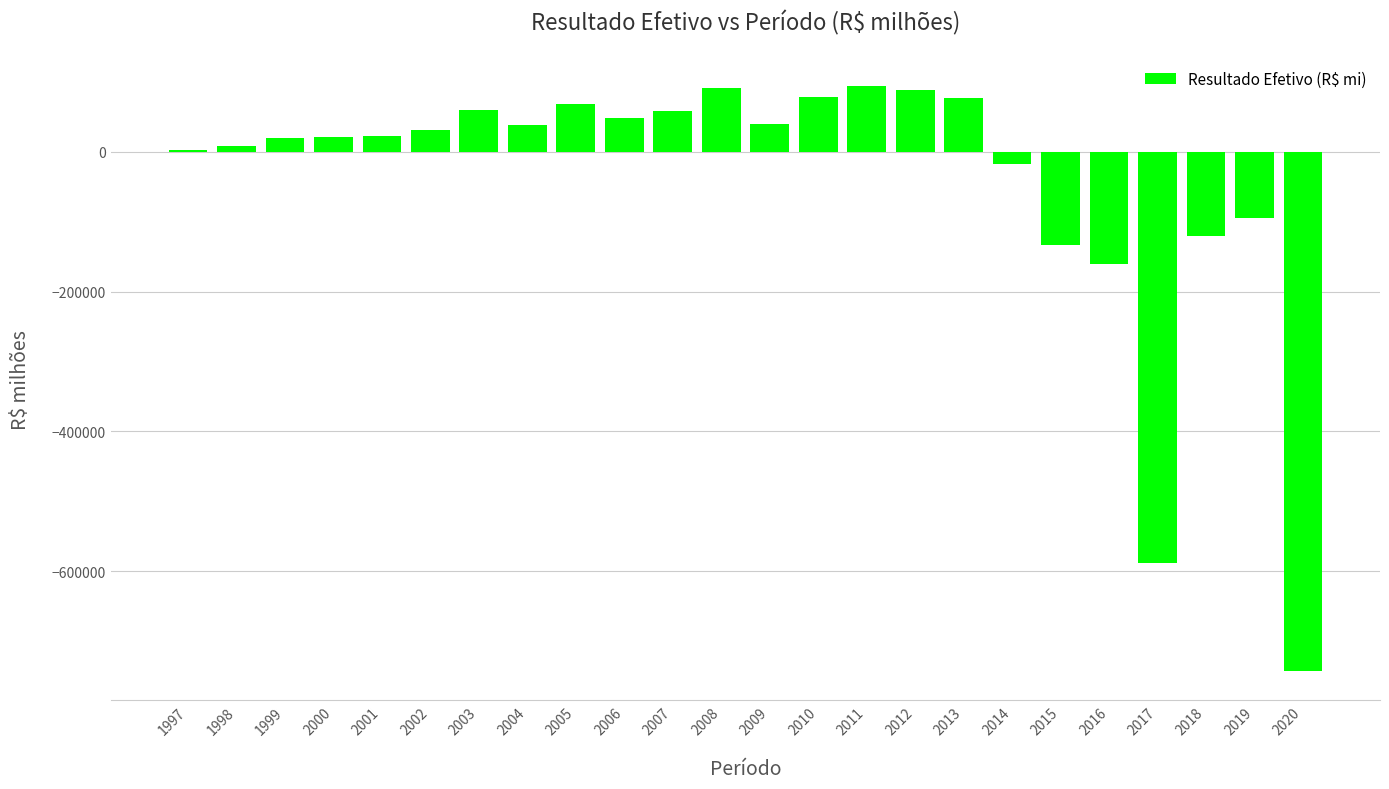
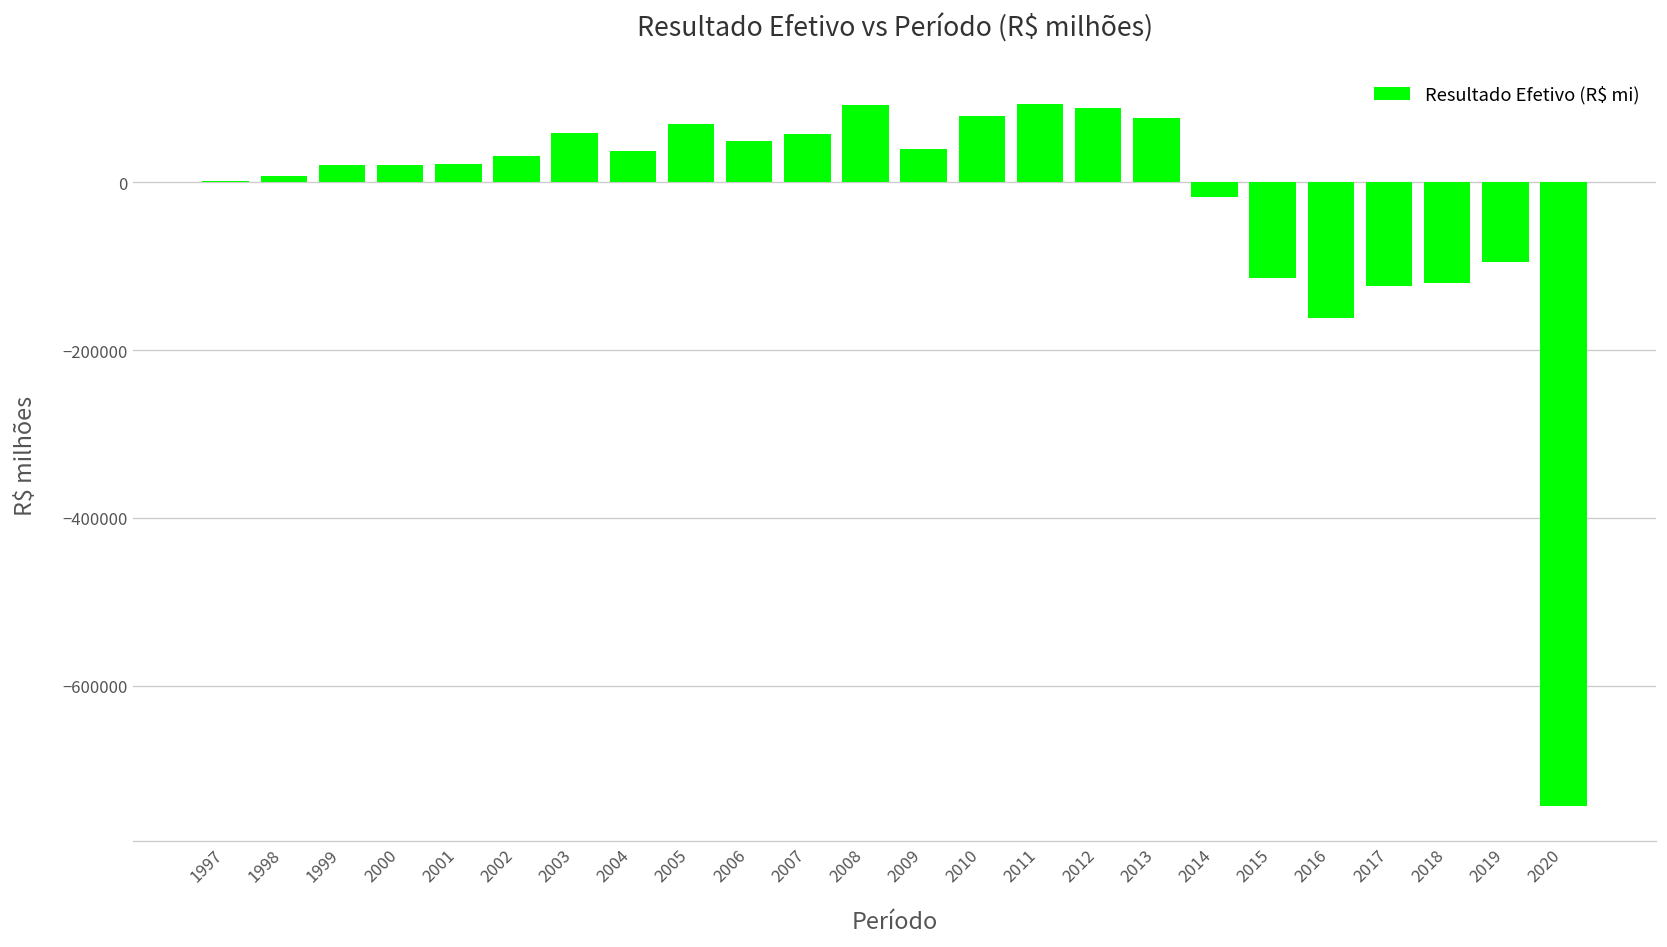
  {
    "1998": 10000,
    "1999": 20000,
    "2000": 20000,
    "2001": 20000,
    "2002": 30000,
    "2003": 60000,
    "2004": 40000,
    "2005": 70000,
    "2006": 50000,
    "2007": 60000,
    "2008": 90000,
    "2009": 40000,
    "2010": 80000,
    "2011": 90000,
    "2012": 90000,
    "2013": 80000,
    "2014": -20000,
-   "2015": -130000,
+   "2015": -110000,
    "2016": -160000,
-   "2017": -590000,
+   "2017": -120000,
    "2018": -120000,
    "2019": -100000,
    "2020": -740000
  }
